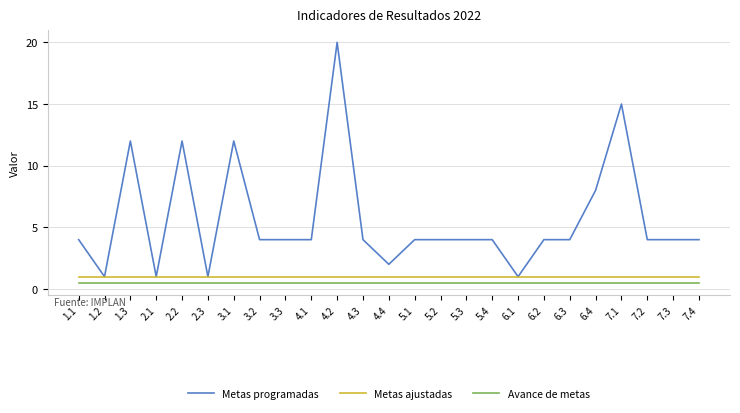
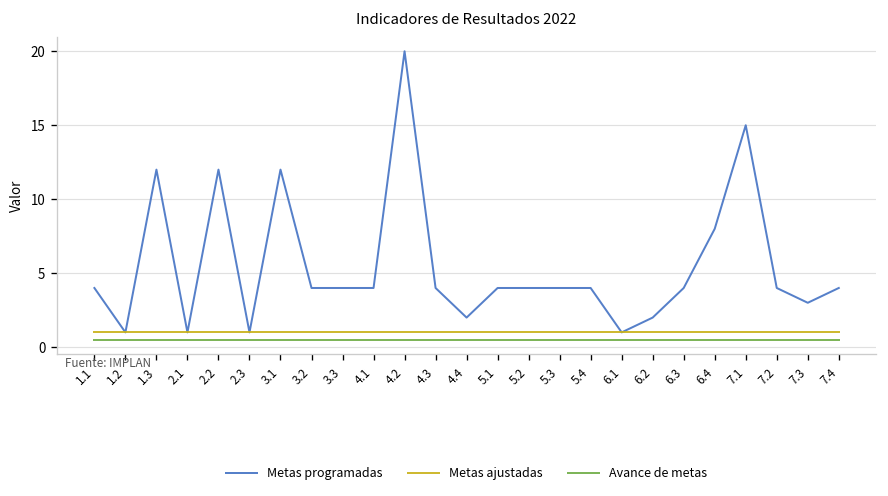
  {
    "Metas programadas": {
      "1.1": 4,
      "1.3": 12,
      "2.2": 12,
      "3.1": 12,
      "3.2": 4,
      "3.3": 4,
      "4.1": 4,
      "4.2": 20,
      "4.3": 4,
      "4.4": 2,
      "5.1": 4,
      "5.2": 4,
      "5.3": 4,
      "5.4": 4,
-     "6.2": 4,
+     "6.2": 2,
      "6.3": 4,
      "6.4": 8,
      "7.1": 15,
      "7.2": 4,
-     "7.3": 4,
+     "7.3": 3,
      "7.4": 4
    },
    "Metas ajustadas": {
      "1.1": 1,
      "1.3": 1,
      "2.2": 1,
      "3.1": 1,
      "3.2": 1,
      "3.3": 1,
      "4.1": 1,
      "4.2": 1,
      "4.3": 1,
      "4.4": 1,
      "5.1": 1,
      "5.2": 1,
      "5.3": 1,
      "5.4": 1,
      "6.2": 1,
      "6.3": 1,
      "6.4": 1,
      "7.1": 1,
      "7.2": 1,
      "7.3": 1,
      "7.4": 1
    },
    "Avance de metas": {
      "1.1": 0.5,
      "1.2": 0.5,
      "1.3": 0.5,
      "2.1": 0.5,
      "2.2": 0.5,
      "2.3": 0.5,
      "3.1": 0.5,
      "3.2": 0.5,
      "3.3": 0.5,
      "4.1": 0.5,
      "4.2": 0.5,
      "4.3": 0.5,
      "4.4": 0.5,
      "5.1": 0.5,
      "5.2": 0.5,
      "5.3": 0.5,
      "5.4": 0.5,
      "6.1": 0.5,
      "6.2": 0.5,
      "6.3": 0.5,
      "6.4": 0.5,
      "7.1": 0.5,
      "7.2": 0.5,
      "7.3": 0.5,
      "7.4": 0.5
    }
  }
